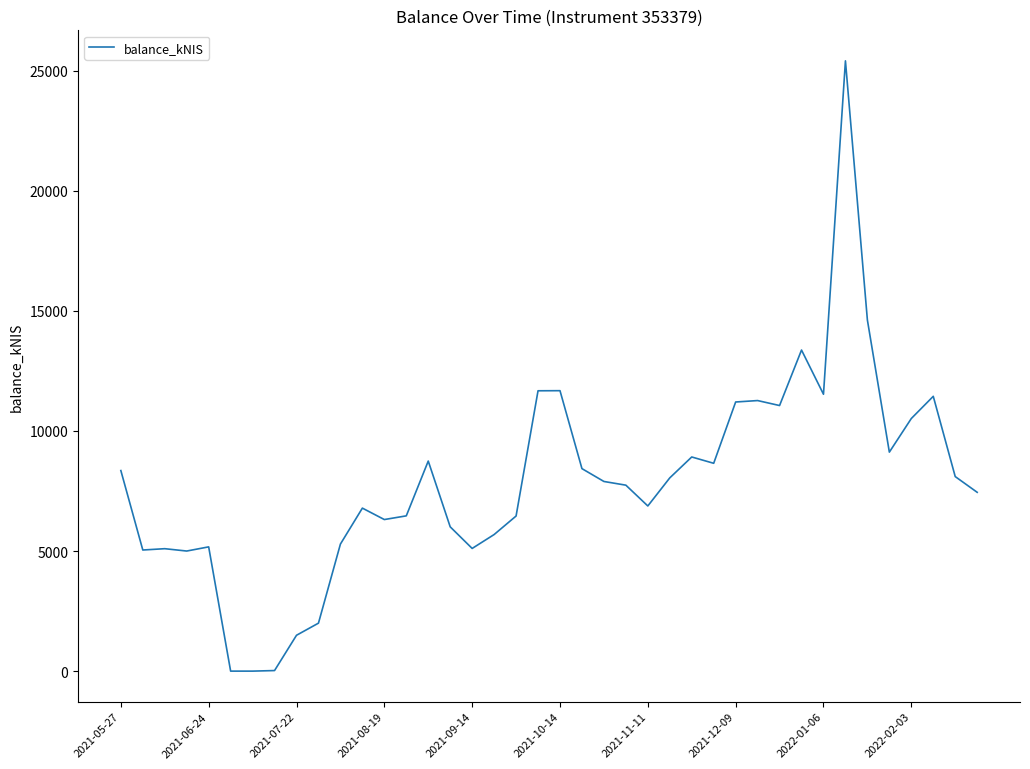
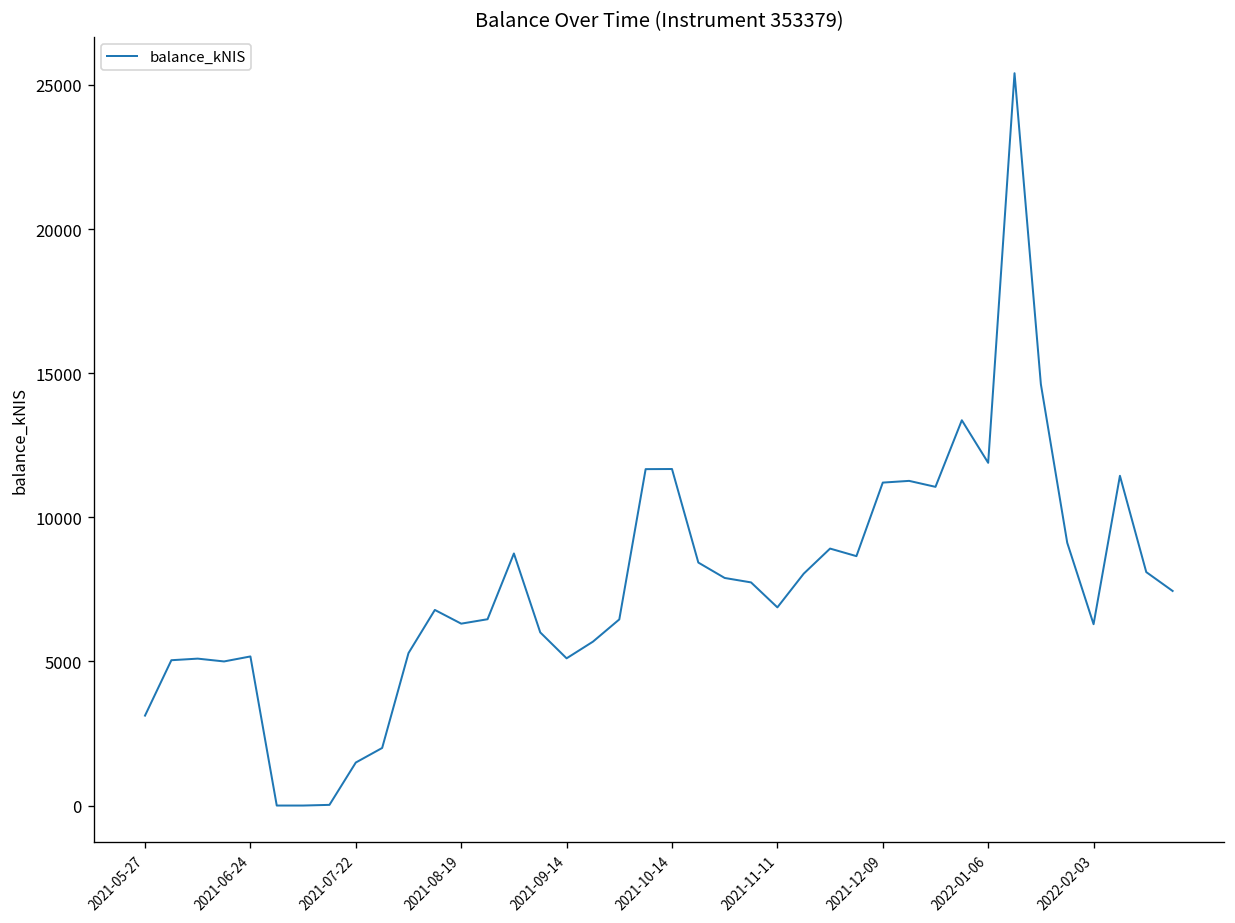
  {
-   "2021-05-27": 8400,
+   "2021-05-27": 3100,
    "2021-06-24": 5200,
    "2021-07-22": 1500,
    "2021-08-19": 6300,
    "2021-09-14": 5100,
    "2021-10-14": 11700,
    "2021-11-11": 6900,
    "2021-12-09": 11200,
-   "2022-01-06": 11500,
-   "2022-02-03": 10500
+   "2022-01-06": 11900,
+   "2022-02-03": 6300
  }
